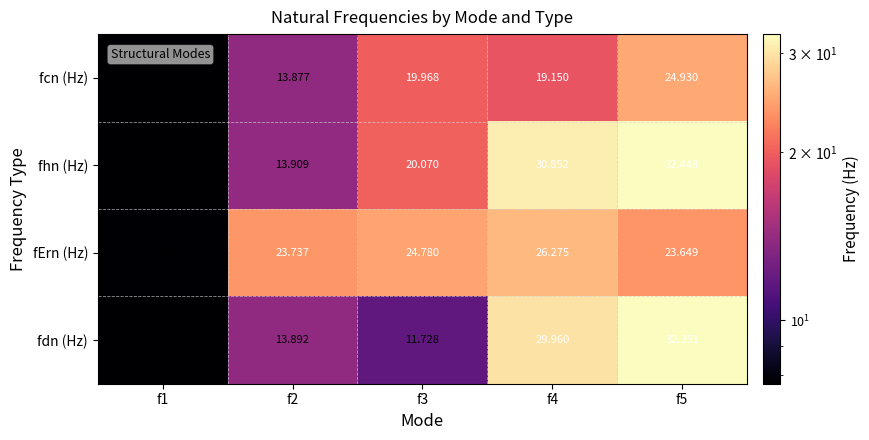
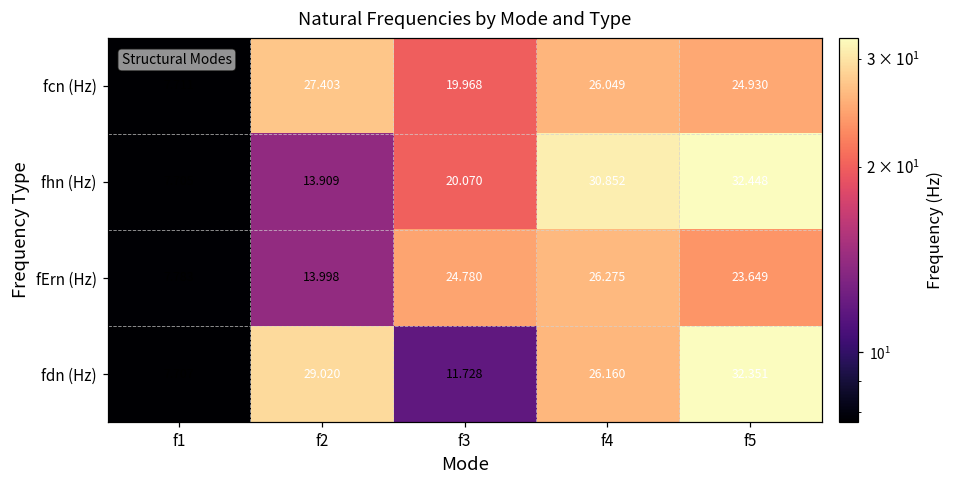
  {
    "fcn (Hz)": {
-     "f2": 13.877,
+     "f2": 27.403,
      "f3": 19.968,
-     "f4": 19.150,
+     "f4": 26.049,
      "f5": 24.930
    },
    "fhn (Hz)": {
      "f2": 13.909,
      "f3": 20.070,
      "f4": 30.852,
      "f5": 32.448
    },
    "fErn (Hz)": {
-     "f2": 23.737,
+     "f2": 13.998,
      "f3": 24.780,
      "f4": 26.275,
      "f5": 23.649
    },
    "fdn (Hz)": {
-     "f2": 13.892,
+     "f2": 29.020,
      "f3": 11.728,
-     "f4": 29.960,
+     "f4": 26.160,
      "f5": 32.351
    }
  }
